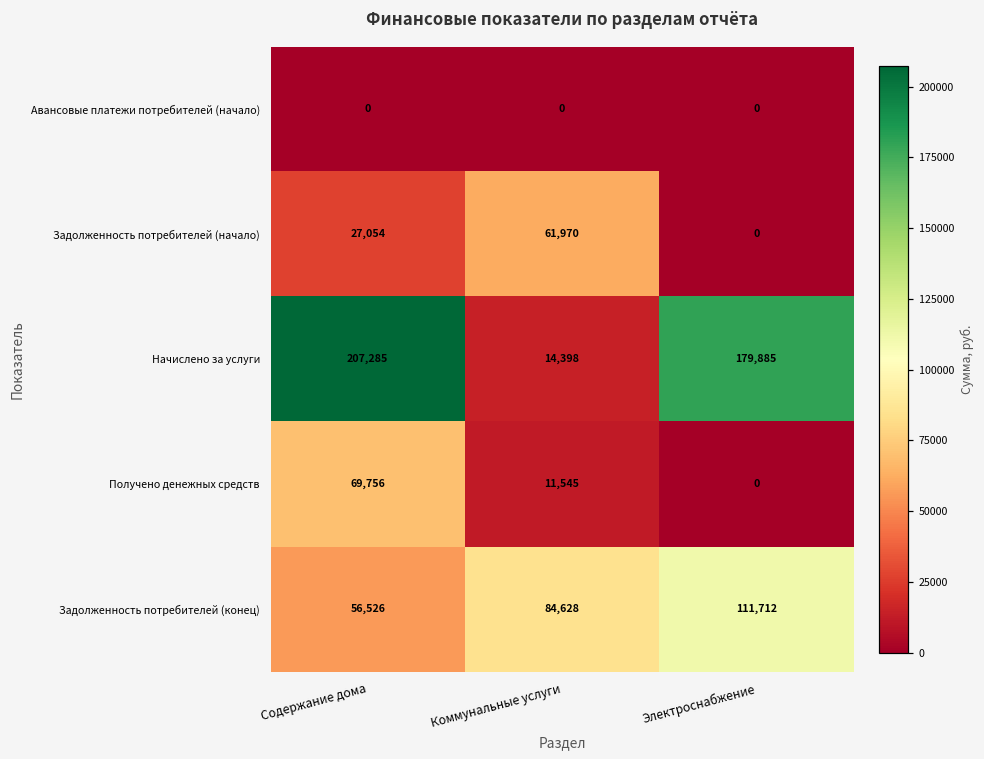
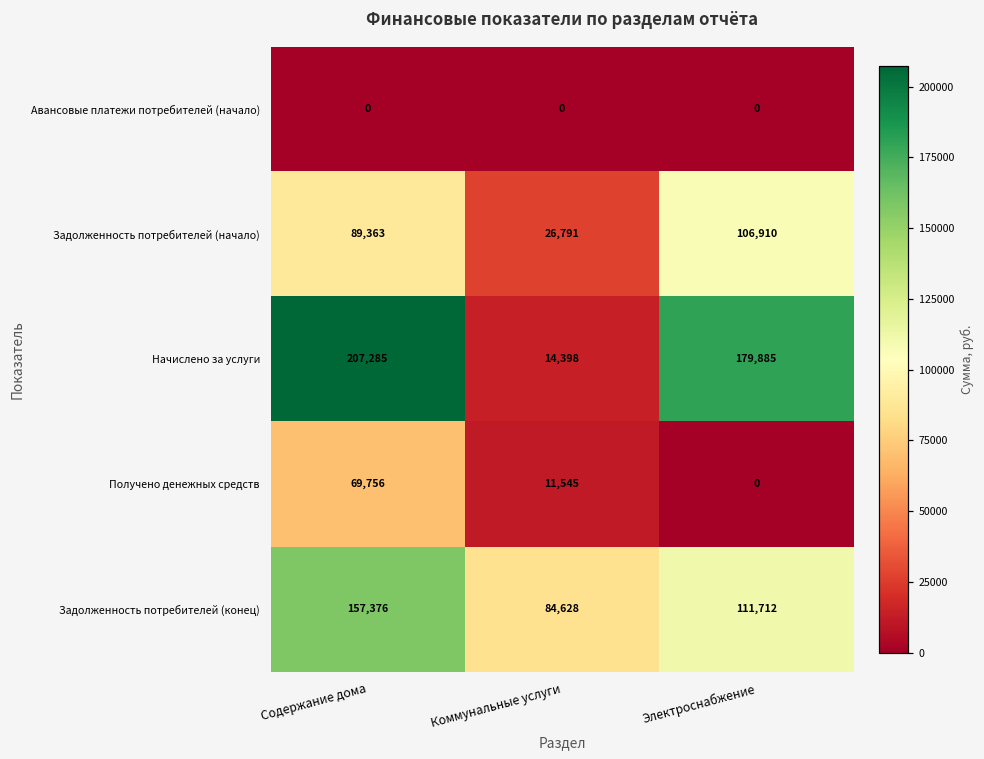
  {
    "Авансовые платежи потребителей (начало)": {
      "Содержание дома": "0",
      "Коммунальные услуги": "0",
      "Электроснабжение": "0"
    },
    "Задолженность потребителей (начало)": {
-     "Содержание дома": "27,054",
-     "Коммунальные услуги": "61,970",
-     "Электроснабжение": "0"
+     "Содержание дома": "89,363",
+     "Коммунальные услуги": "26,791",
+     "Электроснабжение": "106,910"
    },
    "Начислено за услуги": {
      "Содержание дома": "207,285",
      "Коммунальные услуги": "14,398",
      "Электроснабжение": "179,885"
    },
    "Получено денежных средств": {
      "Содержание дома": "69,756",
      "Коммунальные услуги": "11,545",
      "Электроснабжение": "0"
    },
    "Задолженность потребителей (конец)": {
-     "Содержание дома": "56,526",
+     "Содержание дома": "157,376",
      "Коммунальные услуги": "84,628",
      "Электроснабжение": "111,712"
    }
  }
